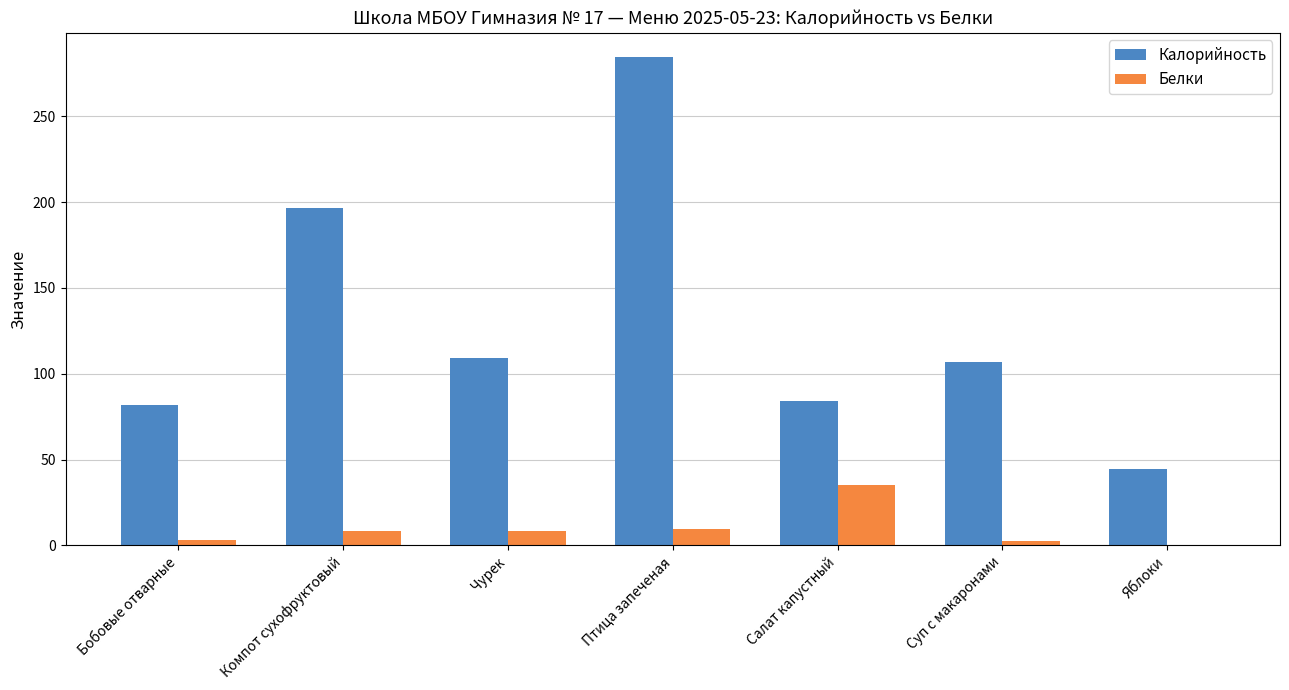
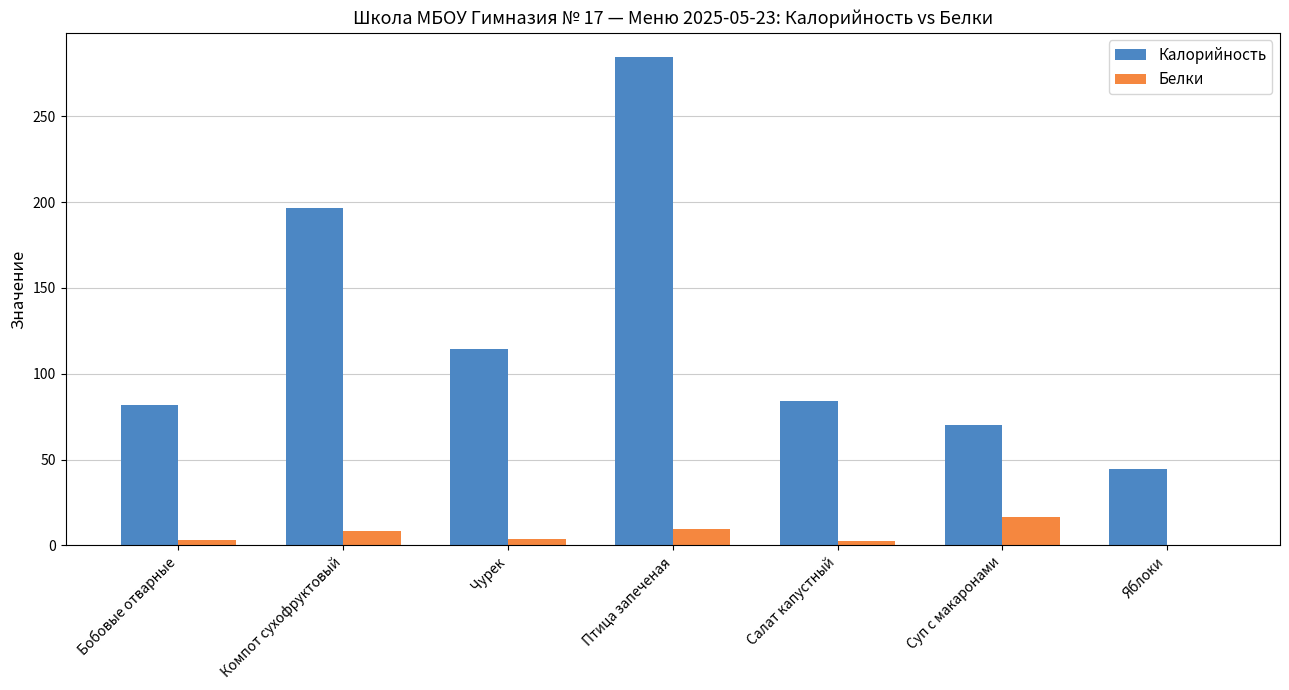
  {
    "Калорийность": {
      "Бобовые отварные": 82,
      "Компот сухофруктовый": 196,
-     "Чурек": 109,
+     "Чурек": 114,
      "Птица запеченая": 284,
      "Салат капустный": 84,
-     "Суп с макаронами": 107,
+     "Суп с макаронами": 70,
      "Яблоки": 44
    },
    "Белки": {
      "Бобовые отварные": 3,
      "Компот сухофруктовый": 8,
-     "Чурек": 9,
+     "Чурек": 4,
      "Птица запеченая": 9,
-     "Салат капустный": 35,
-     "Суп с макаронами": 3
+     "Салат капустный": 3,
+     "Суп с макаронами": 16
    }
  }
